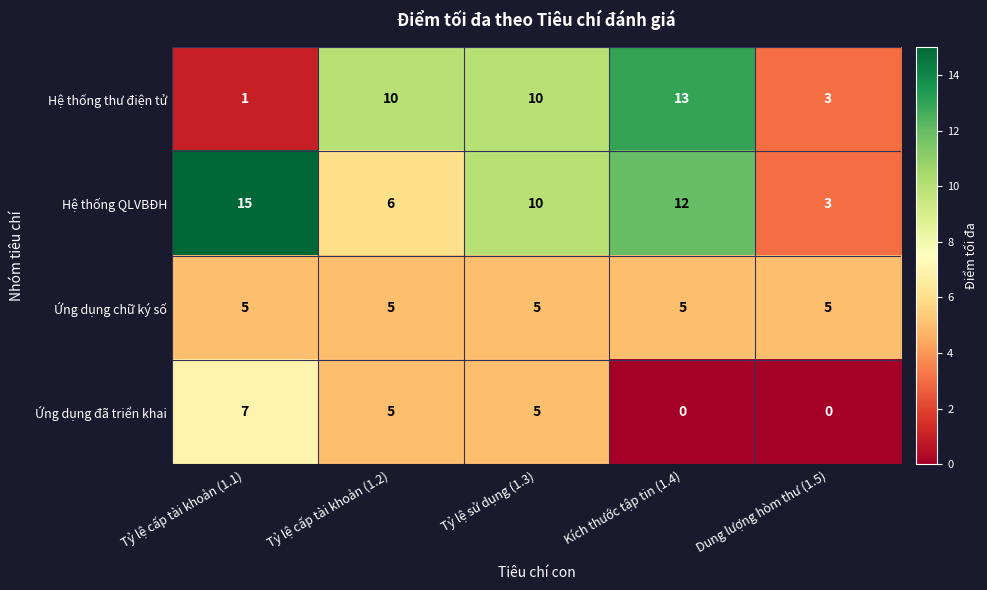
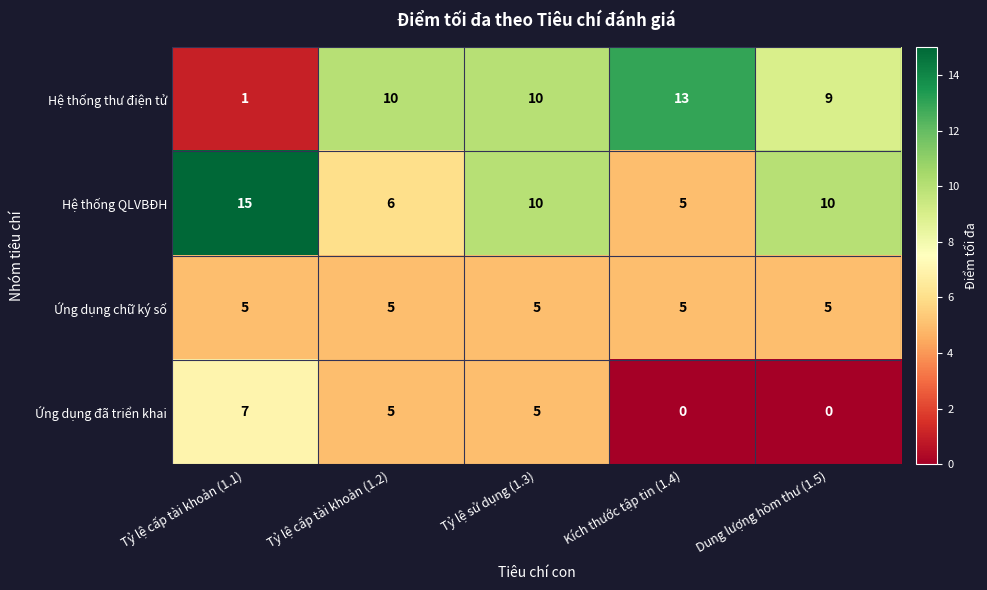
  {
    "Hệ thống thư điện tử": {
      "Tỷ lệ cấp tài khoản (1.1)": 1,
      "Tỷ lệ cấp tài khoản (1.2)": 10,
      "Tỷ lệ sử dụng (1.3)": 10,
      "Kích thước tập tin (1.4)": 13,
-     "Dung lượng hòm thư (1.5)": 3
+     "Dung lượng hòm thư (1.5)": 9
    },
    "Hệ thống QLVBĐH": {
      "Tỷ lệ cấp tài khoản (1.1)": 15,
      "Tỷ lệ cấp tài khoản (1.2)": 6,
      "Tỷ lệ sử dụng (1.3)": 10,
-     "Kích thước tập tin (1.4)": 12,
-     "Dung lượng hòm thư (1.5)": 3
+     "Kích thước tập tin (1.4)": 5,
+     "Dung lượng hòm thư (1.5)": 10
    },
    "Ứng dụng chữ ký số": {
      "Tỷ lệ cấp tài khoản (1.1)": 5,
      "Tỷ lệ cấp tài khoản (1.2)": 5,
      "Tỷ lệ sử dụng (1.3)": 5,
      "Kích thước tập tin (1.4)": 5,
      "Dung lượng hòm thư (1.5)": 5
    },
    "Ứng dụng đã triển khai": {
      "Tỷ lệ cấp tài khoản (1.1)": 7,
      "Tỷ lệ cấp tài khoản (1.2)": 5,
      "Tỷ lệ sử dụng (1.3)": 5,
      "Kích thước tập tin (1.4)": 0,
      "Dung lượng hòm thư (1.5)": 0
    }
  }
